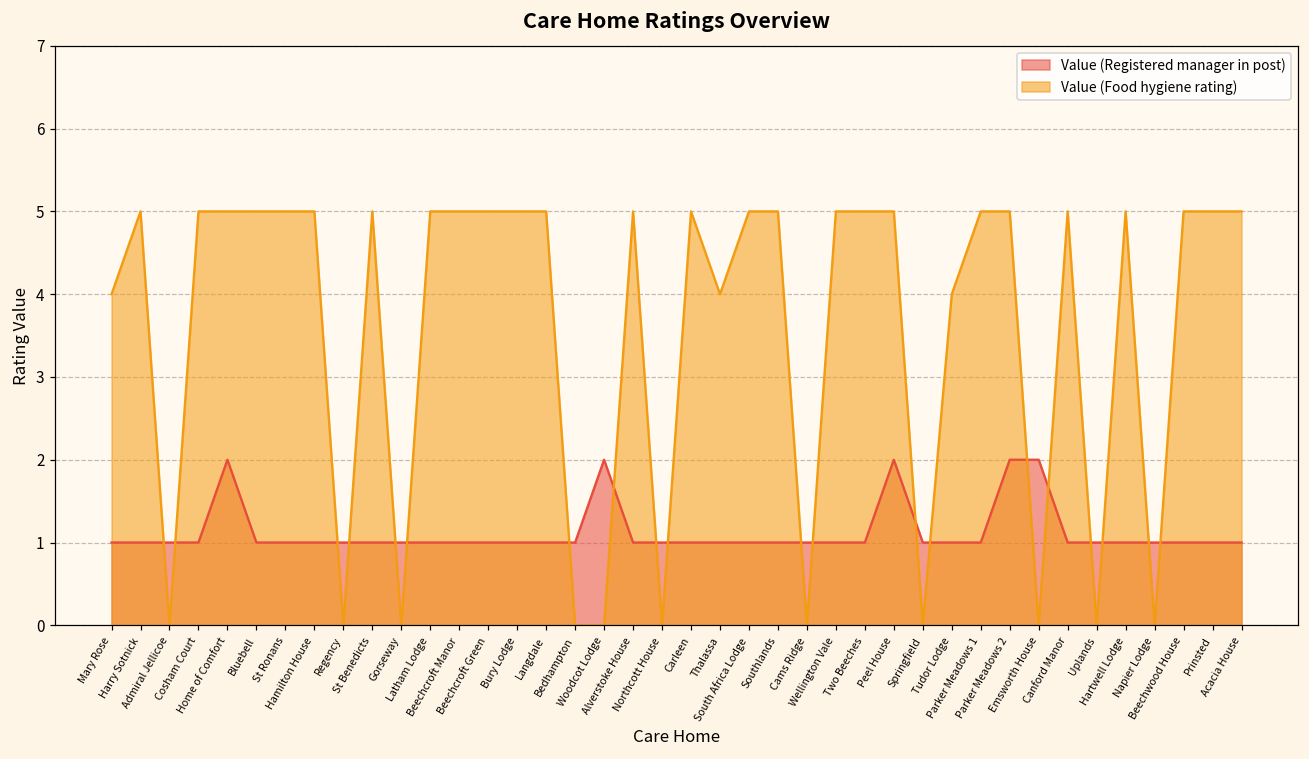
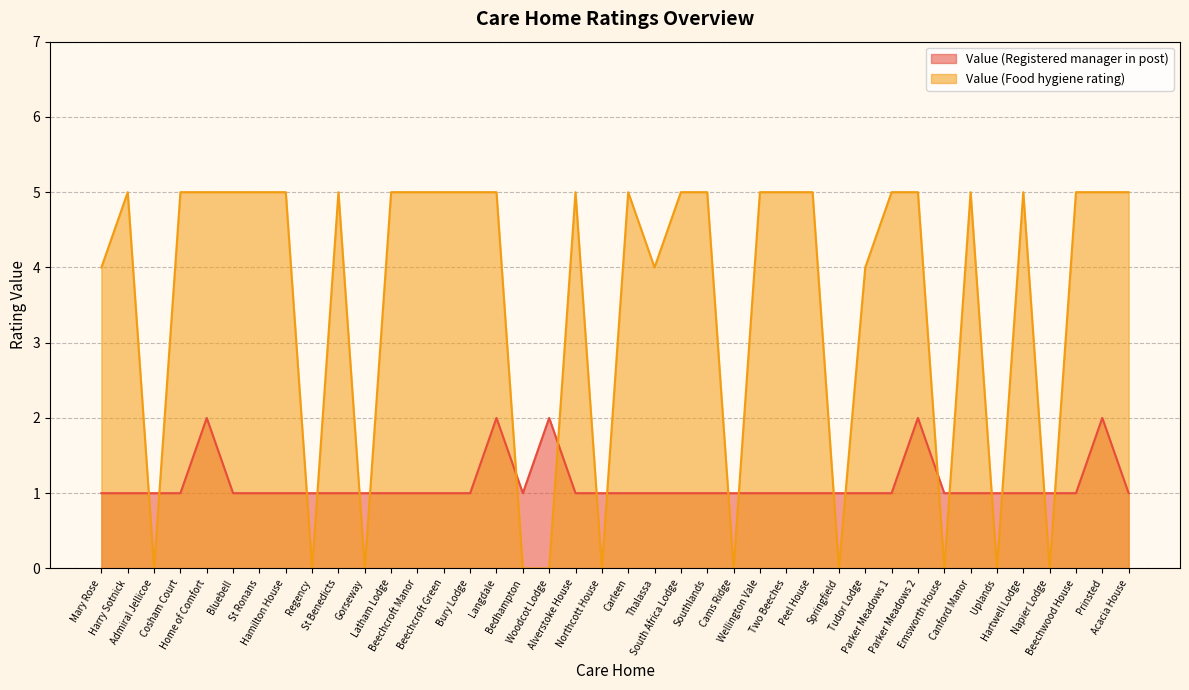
  {
    "Value (Registered manager in post)": {
      "Mary Rose": 1,
      "Harry Sotnick": 1,
      "Admiral Jellicoe": 1,
      "Cosham Court": 1,
      "Home of Comfort": 2,
      "Bluebell": 1,
      "St Ronans": 1,
      "Hamilton House": 1,
      "Regency": 1,
      "St Benedicts": 1,
      "Gorseway": 1,
      "Latham Lodge": 1,
      "Beechcroft Manor": 1,
      "Beechcroft Green": 1,
      "Bury Lodge": 1,
-     "Langdale": 1,
+     "Langdale": 2,
      "Bedhampton": 1,
      "Woodcot Lodge": 2,
      "Alverstoke House": 1,
      "Northcott House": 1,
      "Carleen": 1,
      "Thalassa": 1,
      "South Africa Lodge": 1,
      "Southlands": 1,
      "Cams Ridge": 1,
      "Wellington Vale": 1,
      "Two Beeches": 1,
-     "Peel House": 2,
+     "Peel House": 1,
      "Springfield": 1,
      "Tudor Lodge": 1,
      "Parker Meadows 1": 1,
      "Parker Meadows 2": 2,
-     "Emsworth House": 2,
+     "Emsworth House": 1,
      "Canford Manor": 1,
      "Uplands": 1,
      "Hartwell Lodge": 1,
      "Napier Lodge": 1,
      "Beechwood House": 1,
-     "Prinsted": 1,
+     "Prinsted": 2,
      "Acacia House": 1
    },
    "Value (Food hygiene rating)": {
      "Mary Rose": 4,
      "Harry Sotnick": 5,
      "Admiral Jellicoe": 0,
      "Cosham Court": 5,
      "Home of Comfort": 5,
      "Bluebell": 5,
      "St Ronans": 5,
      "Hamilton House": 5,
      "Regency": 0,
      "St Benedicts": 5,
      "Gorseway": 0,
      "Latham Lodge": 5,
      "Beechcroft Manor": 5,
      "Beechcroft Green": 5,
      "Bury Lodge": 5,
      "Langdale": 5,
      "Bedhampton": 0,
      "Woodcot Lodge": 0,
      "Alverstoke House": 5,
      "Northcott House": 0,
      "Carleen": 5,
      "Thalassa": 4,
      "South Africa Lodge": 5,
      "Southlands": 5,
      "Cams Ridge": 0,
      "Wellington Vale": 5,
      "Two Beeches": 5,
      "Peel House": 5,
      "Springfield": 0,
      "Tudor Lodge": 4,
      "Parker Meadows 1": 5,
      "Parker Meadows 2": 5,
      "Emsworth House": 0,
      "Canford Manor": 5,
      "Uplands": 0,
      "Hartwell Lodge": 5,
      "Napier Lodge": 0,
      "Beechwood House": 5,
      "Prinsted": 5,
      "Acacia House": 5
    }
  }
